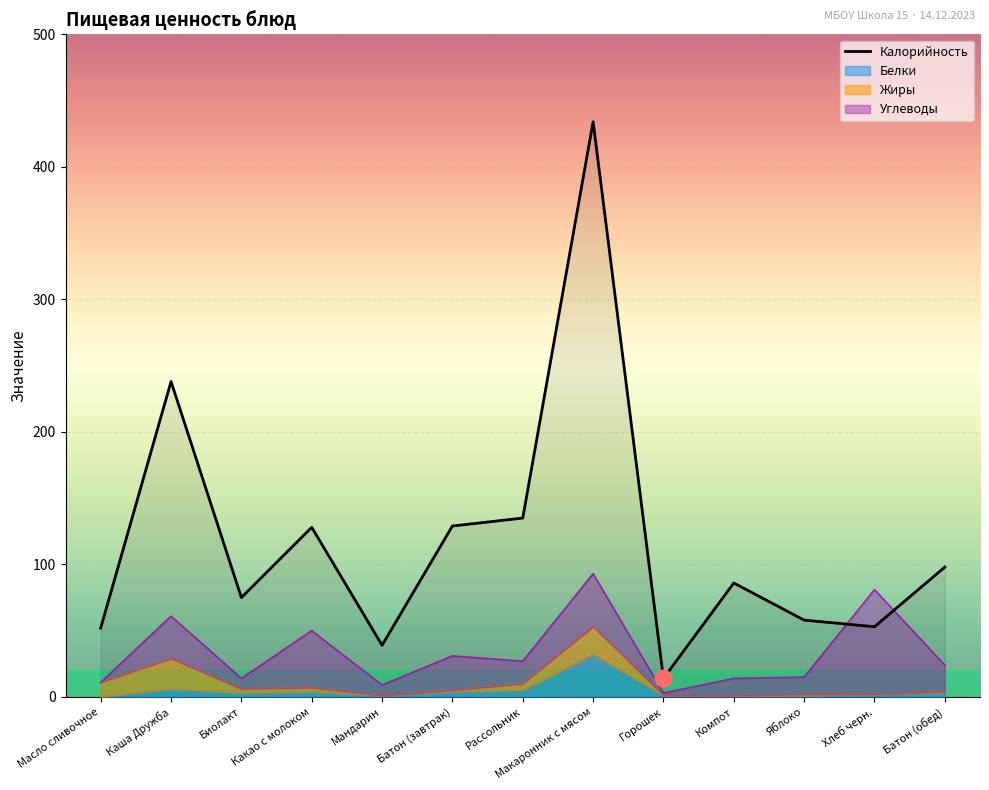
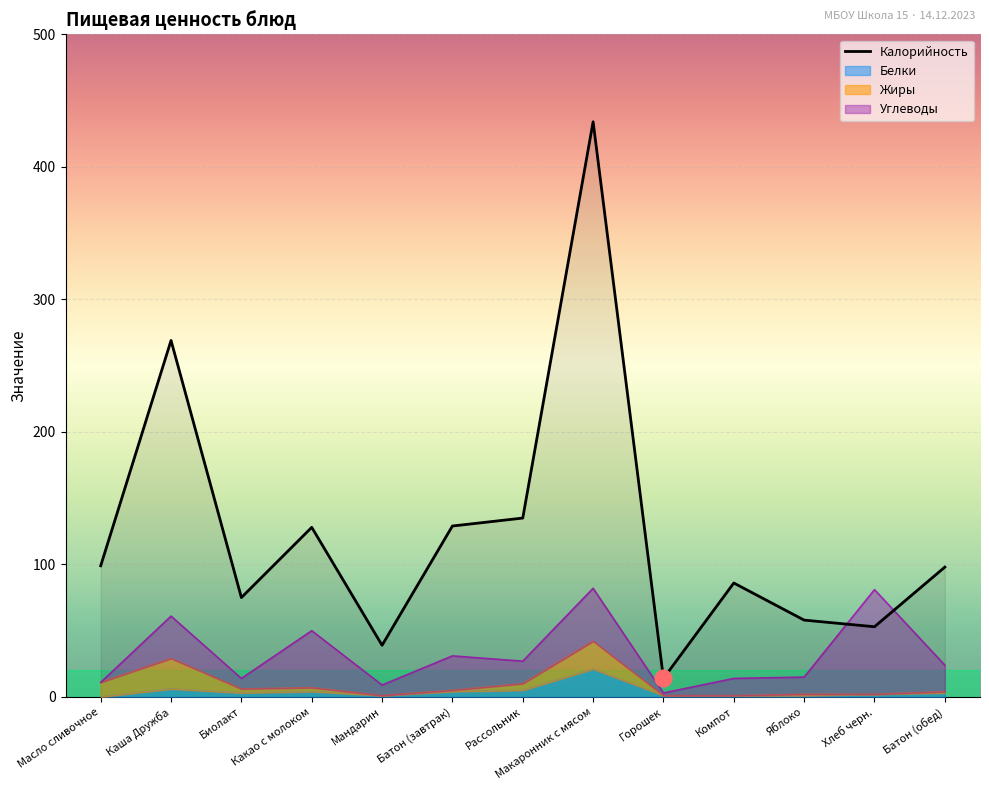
  {
    "Калорийность": {
-     "Масло сливочное": 52,
-     "Каша Дружба": 238,
+     "Масло сливочное": 99,
+     "Каша Дружба": 269,
      "Биолакт": 75,
      "Какао с молоком": 128,
      "Мандарин": 39,
      "Батон (завтрак)": 129,
      "Рассольник": 135,
      "Макаронник с мясом": 434,
      "Компот": 86,
      "Яблоко": 58,
      "Хлеб черн.": 53,
      "Батон (обед)": 98
    },
    "Белки": {
      "Масло сливочное": 0,
      "Каша Дружба": 6,
      "Биолакт": 3,
      "Какао с молоком": 4,
      "Рассольник": 5,
-     "Макаронник с мясом": 32
+     "Макаронник с мясом": 21
    },
    "Жиры": {
      "Макаронник с мясом": 21
    },
    "Углеводы": {
      "Макаронник с мясом": 40
    }
  }
